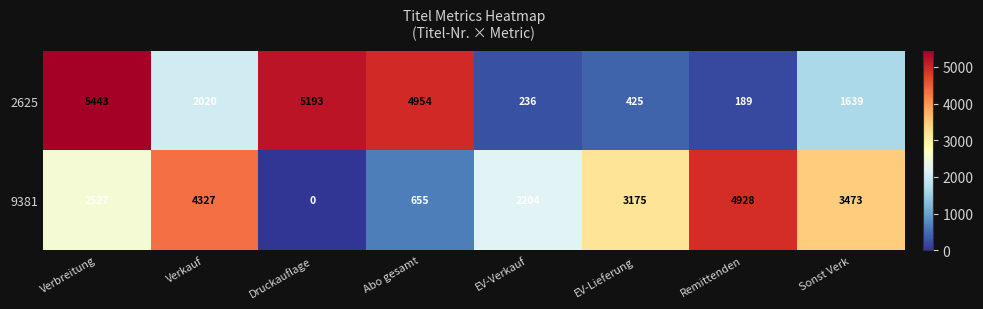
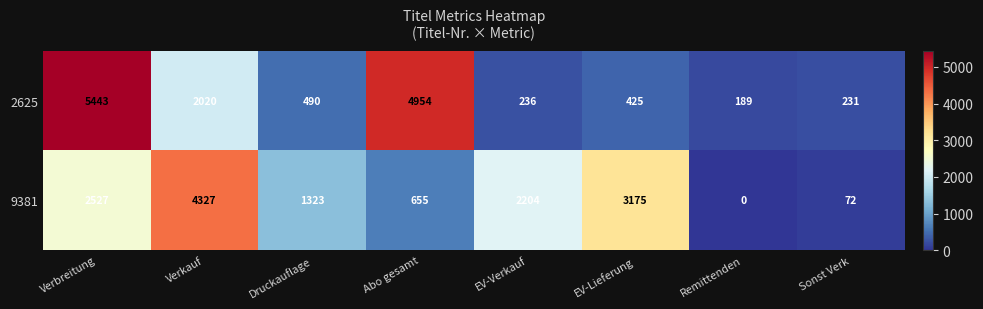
  {
    "2625": {
      "Verbreitung": 5443,
-     "Druckauflage": 5193,
+     "Druckauflage": 490,
      "Abo gesamt": 4954,
      "EV-Verkauf": 236,
      "EV-Lieferung": 425,
      "Remittenden": 189,
-     "Sonst Verk": 1639
+     "Sonst Verk": 231
    },
    "9381": {
      "Verkauf": 4327,
-     "Druckauflage": 0,
+     "Druckauflage": 1323,
      "Abo gesamt": 655,
      "EV-Lieferung": 3175,
-     "Remittenden": 4928,
-     "Sonst Verk": 3473
+     "Remittenden": 0,
+     "Sonst Verk": 72
    }
  }
